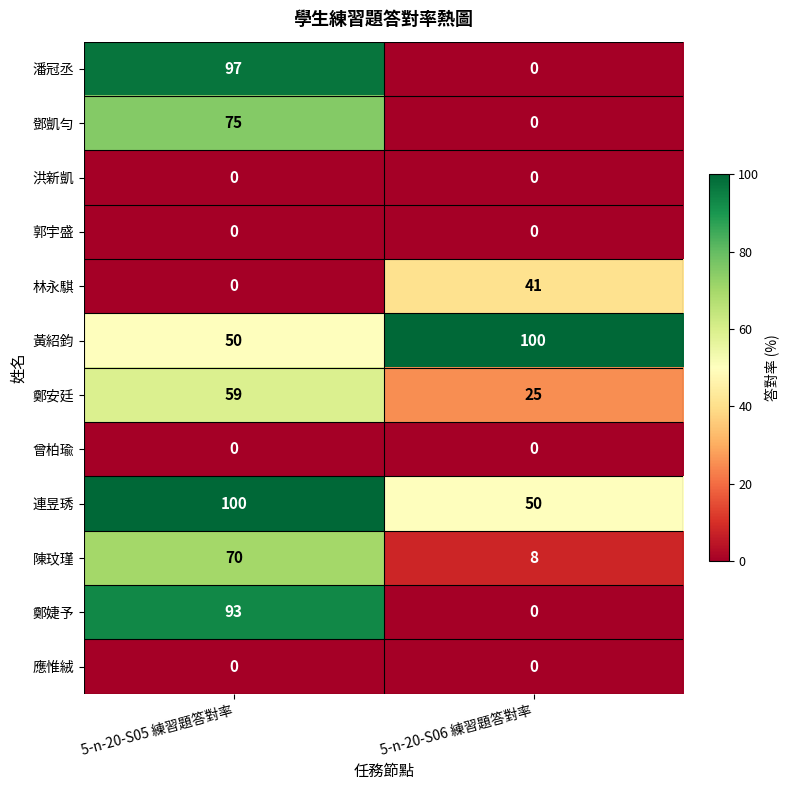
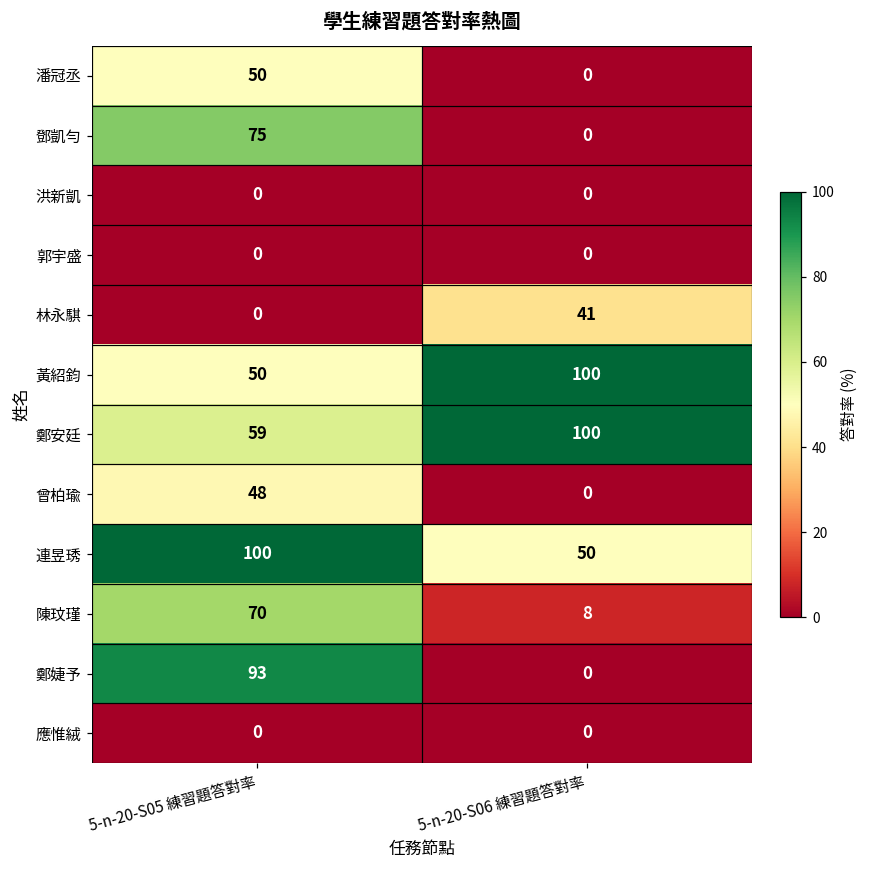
  {
    "潘冠丞": {
-     "5-n-20-S05 練習題答對率": 97,
+     "5-n-20-S05 練習題答對率": 50,
      "5-n-20-S06 練習題答對率": 0
    },
    "鄧凱勻": {
      "5-n-20-S05 練習題答對率": 75,
      "5-n-20-S06 練習題答對率": 0
    },
    "洪新凱": {
      "5-n-20-S05 練習題答對率": 0,
      "5-n-20-S06 練習題答對率": 0
    },
    "郭宇盛": {
      "5-n-20-S05 練習題答對率": 0,
      "5-n-20-S06 練習題答對率": 0
    },
    "林永騏": {
      "5-n-20-S05 練習題答對率": 0,
      "5-n-20-S06 練習題答對率": 41
    },
    "黃紹鈞": {
      "5-n-20-S05 練習題答對率": 50,
      "5-n-20-S06 練習題答對率": 100
    },
    "鄭安廷": {
      "5-n-20-S05 練習題答對率": 59,
-     "5-n-20-S06 練習題答對率": 25
+     "5-n-20-S06 練習題答對率": 100
    },
    "曾柏瑜": {
-     "5-n-20-S05 練習題答對率": 0,
+     "5-n-20-S05 練習題答對率": 48,
      "5-n-20-S06 練習題答對率": 0
    },
    "連昱琇": {
      "5-n-20-S05 練習題答對率": 100,
      "5-n-20-S06 練習題答對率": 50
    },
    "陳玟瑾": {
      "5-n-20-S05 練習題答對率": 70,
      "5-n-20-S06 練習題答對率": 8
    },
    "鄭婕予": {
      "5-n-20-S05 練習題答對率": 93,
      "5-n-20-S06 練習題答對率": 0
    },
    "應惟絨": {
      "5-n-20-S05 練習題答對率": 0,
      "5-n-20-S06 練習題答對率": 0
    }
  }
